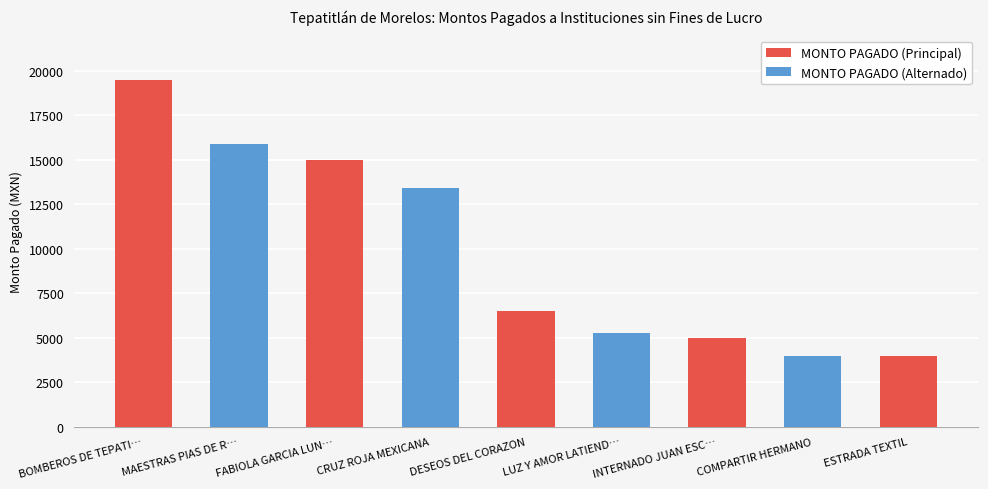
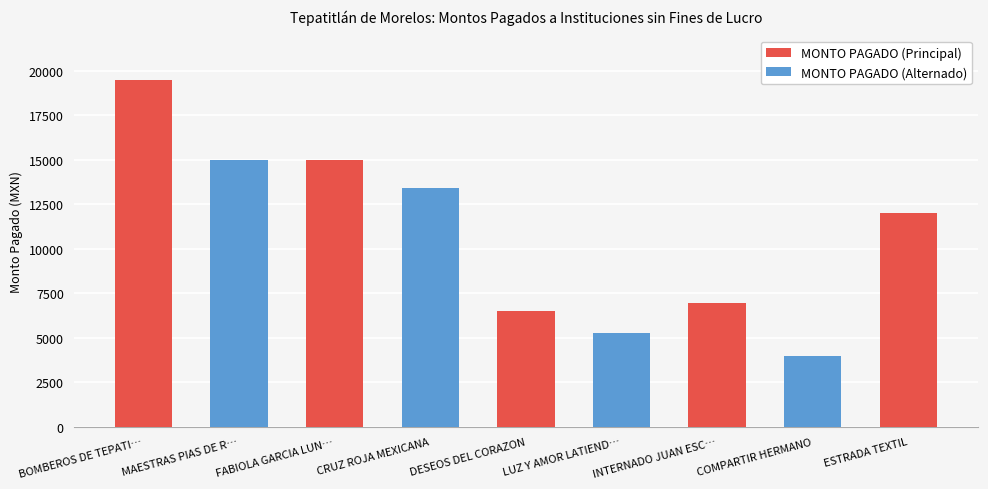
  {
    "BOMBEROS DE TEPATI…": 19500,
-   "MAESTRAS PIAS DE R…": 15900,
+   "MAESTRAS PIAS DE R…": 15000,
    "FABIOLA GARCIA LUN…": 15000,
    "CRUZ ROJA MEXICANA": 13400,
    "DESEOS DEL CORAZON": 6500,
    "LUZ Y AMOR LATIEND…": 5300,
-   "INTERNADO JUAN ESC…": 5000,
+   "INTERNADO JUAN ESC…": 6900,
    "COMPARTIR HERMANO": 4000,
-   "ESTRADA TEXTIL": 4000
+   "ESTRADA TEXTIL": 12000
  }
